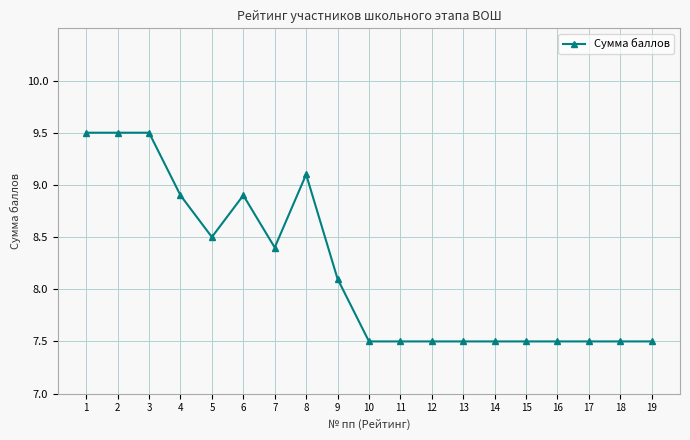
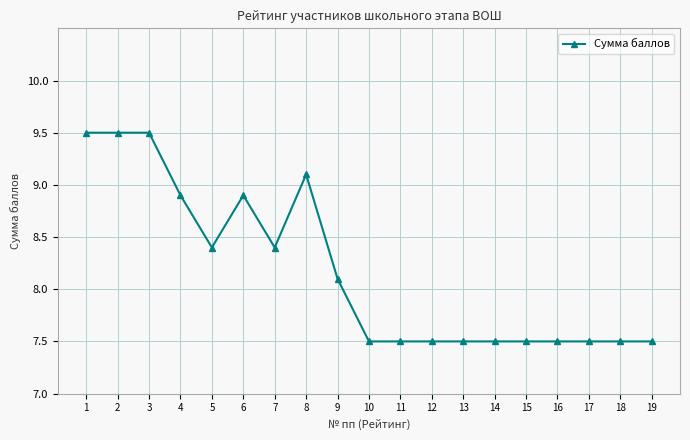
  {
    "1": 9.5,
    "2": 9.5,
    "3": 9.5,
    "4": 8.9,
-   "5": 8.5,
+   "5": 8.4,
    "6": 8.9,
    "7": 8.4,
    "8": 9.1,
    "9": 8.1,
    "10": 7.5,
    "11": 7.5,
    "12": 7.5,
    "13": 7.5,
    "14": 7.5,
    "15": 7.5,
    "16": 7.5,
    "17": 7.5,
    "18": 7.5,
    "19": 7.5
  }
